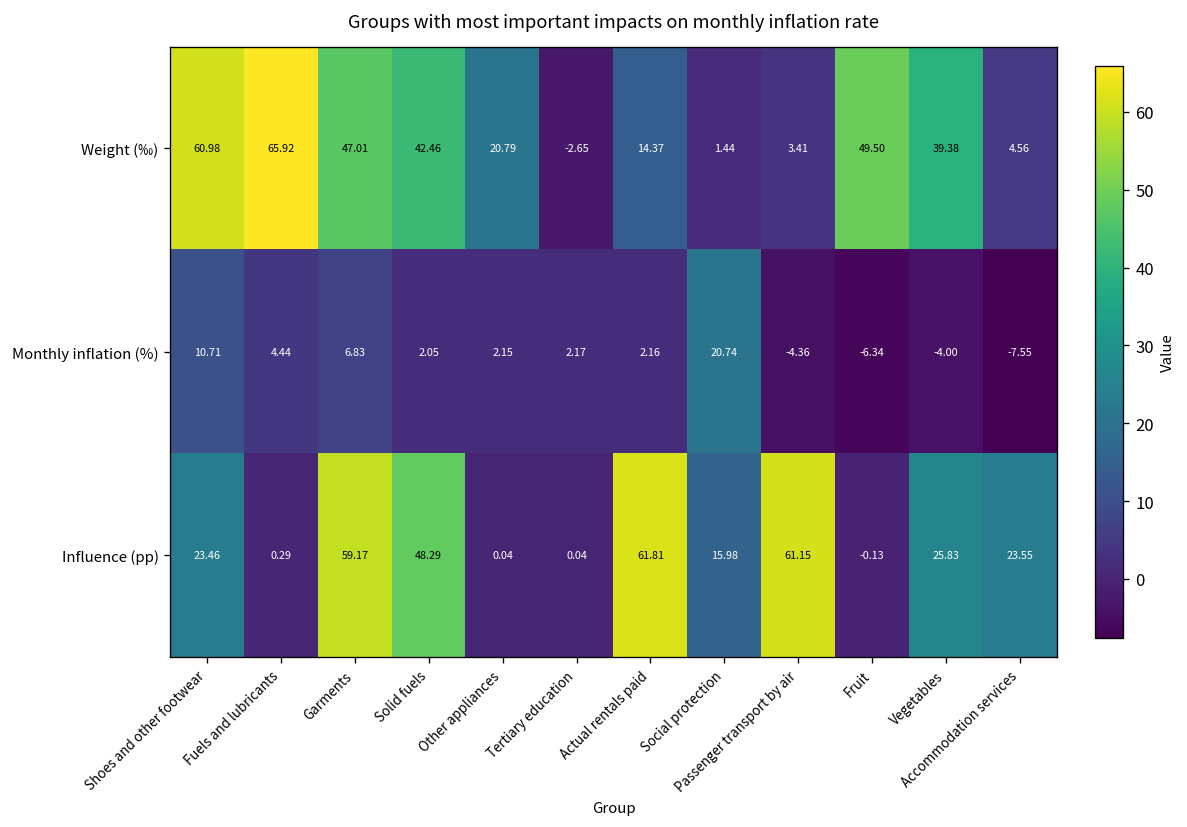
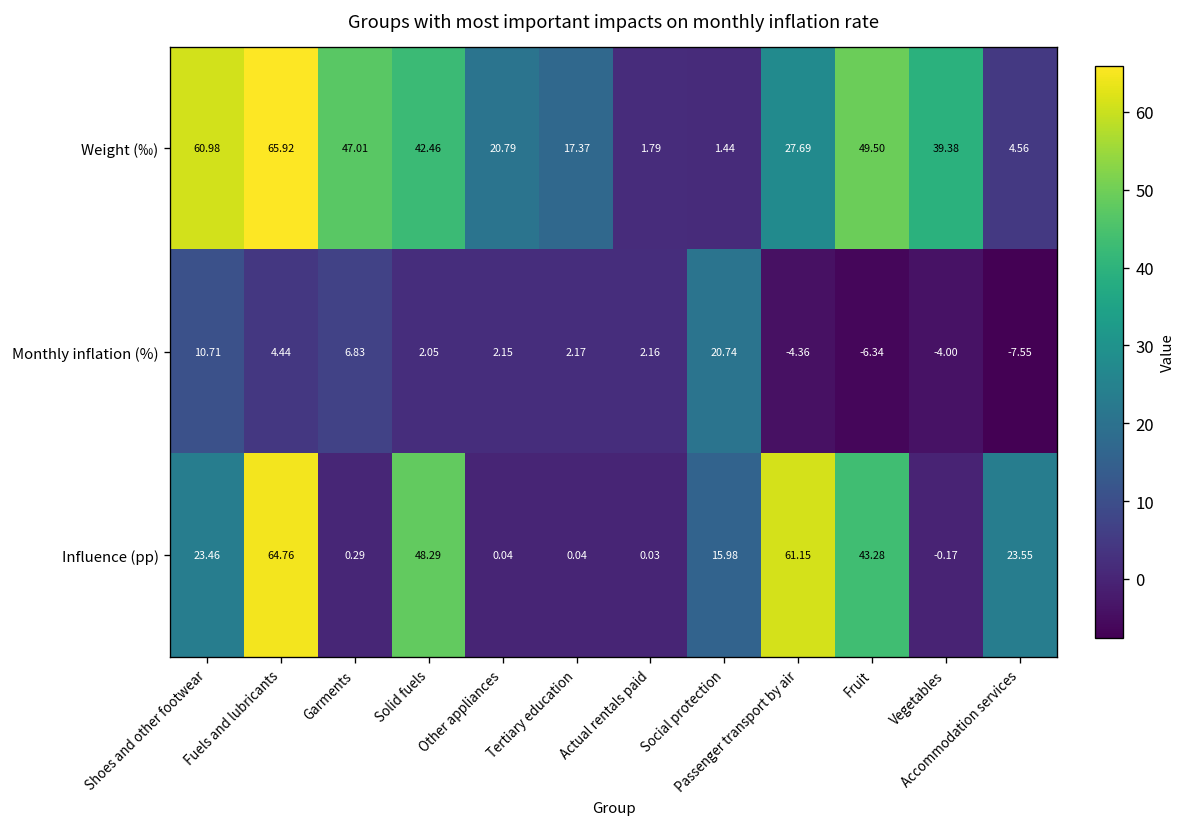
  {
    "Weight (‰)": {
      "Shoes and other footwear": 60.98,
      "Fuels and lubricants": 65.92,
      "Garments": 47.01,
      "Solid fuels": 42.46,
      "Other appliances": 20.79,
-     "Tertiary education": -2.65,
-     "Actual rentals paid": 14.37,
+     "Tertiary education": 17.37,
+     "Actual rentals paid": 1.79,
      "Social protection": 1.44,
-     "Passenger transport by air": 3.41,
+     "Passenger transport by air": 27.69,
      "Fruit": 49.50,
      "Vegetables": 39.38,
      "Accommodation services": 4.56
    },
    "Monthly inflation (%)": {
      "Shoes and other footwear": 10.71,
      "Fuels and lubricants": 4.44,
      "Garments": 6.83,
      "Solid fuels": 2.05,
      "Other appliances": 2.15,
      "Tertiary education": 2.17,
      "Actual rentals paid": 2.16,
      "Social protection": 20.74,
      "Passenger transport by air": -4.36,
      "Fruit": -6.34,
      "Vegetables": -4.00,
      "Accommodation services": -7.55
    },
    "Influence (pp)": {
      "Shoes and other footwear": 23.46,
-     "Fuels and lubricants": 0.29,
-     "Garments": 59.17,
+     "Fuels and lubricants": 64.76,
+     "Garments": 0.29,
      "Solid fuels": 48.29,
      "Other appliances": 0.04,
      "Tertiary education": 0.04,
-     "Actual rentals paid": 61.81,
+     "Actual rentals paid": 0.03,
      "Social protection": 15.98,
      "Passenger transport by air": 61.15,
-     "Fruit": -0.13,
-     "Vegetables": 25.83,
+     "Fruit": 43.28,
+     "Vegetables": -0.17,
      "Accommodation services": 23.55
    }
  }
